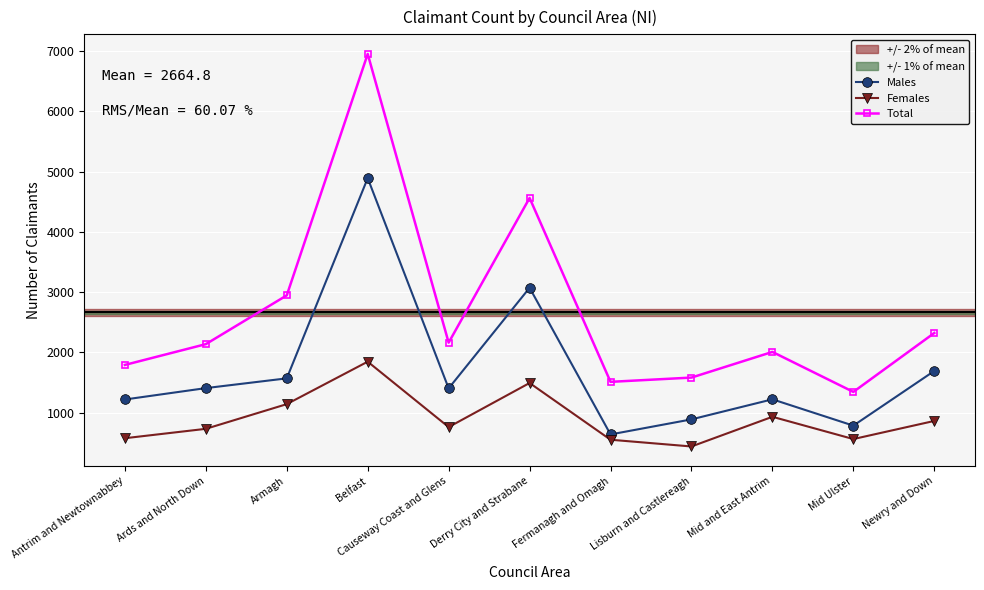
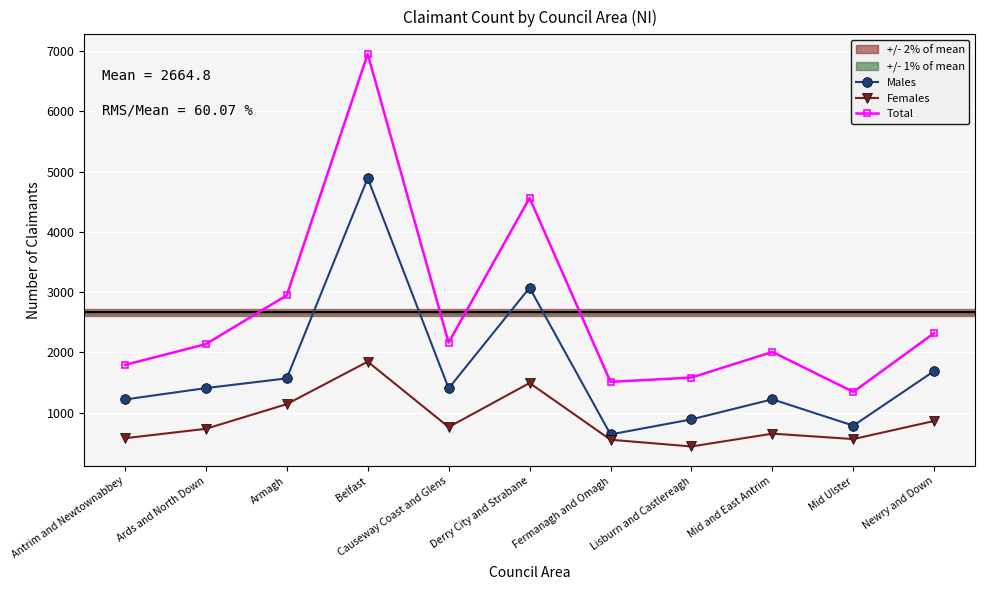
  {
    "Males": {
      "Antrim and Newtownabbey": 1200,
      "Ards and North Down": 1400,
      "Armagh": 1600,
      "Belfast": 4900,
      "Causeway Coast and Glens": 1400,
      "Derry City and Strabane": 3100,
      "Fermanagh and Omagh": 600,
      "Lisburn and Castlereagh": 900,
      "Mid and East Antrim": 1200,
      "Mid Ulster": 800,
      "Newry and Down": 1700
    },
    "Females": {
      "Antrim and Newtownabbey": 600,
      "Ards and North Down": 700,
      "Armagh": 1100,
      "Belfast": 1800,
      "Causeway Coast and Glens": 800,
      "Derry City and Strabane": 1500,
      "Fermanagh and Omagh": 500,
      "Lisburn and Castlereagh": 400,
-     "Mid and East Antrim": 900,
+     "Mid and East Antrim": 700,
      "Mid Ulster": 600,
      "Newry and Down": 900
    },
    "Total": {
      "Antrim and Newtownabbey": 1800,
      "Ards and North Down": 2100,
      "Armagh": 2900,
      "Belfast": 7000,
      "Causeway Coast and Glens": 2200,
      "Derry City and Strabane": 4600,
      "Fermanagh and Omagh": 1500,
      "Lisburn and Castlereagh": 1600,
      "Mid and East Antrim": 2000,
      "Mid Ulster": 1300,
      "Newry and Down": 2300
    }
  }
